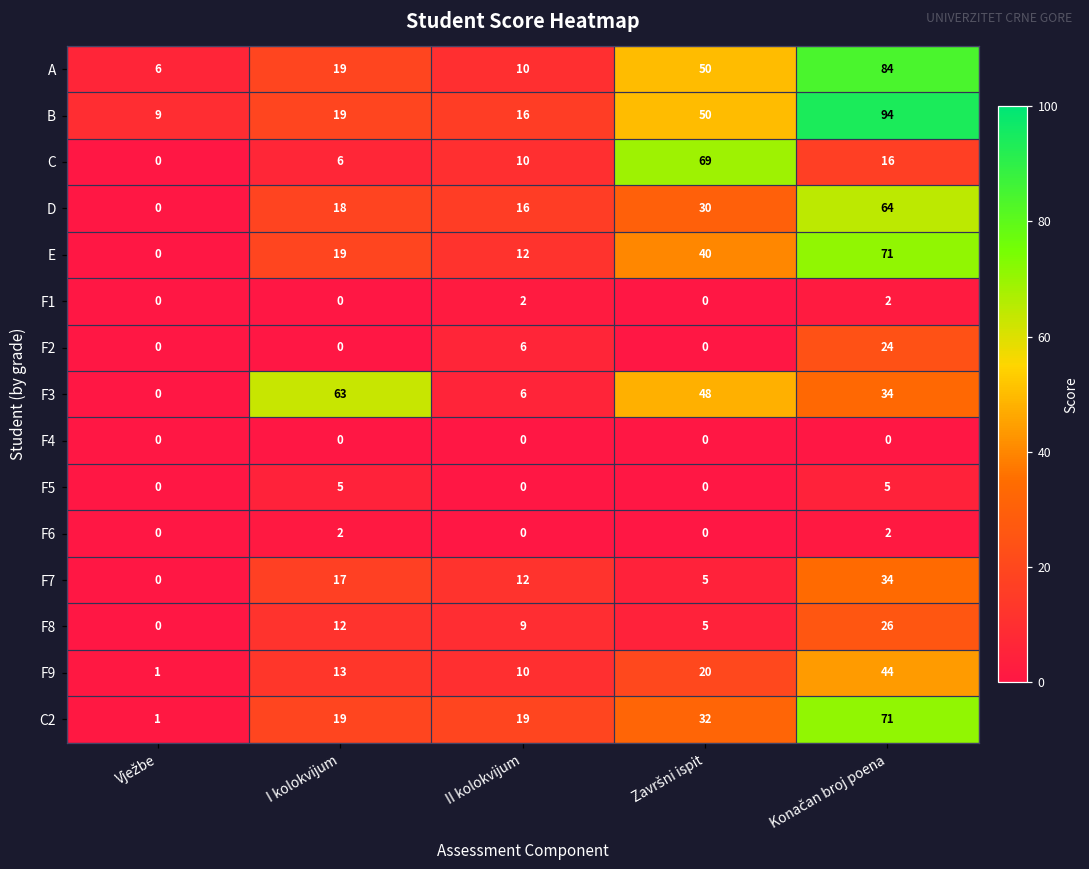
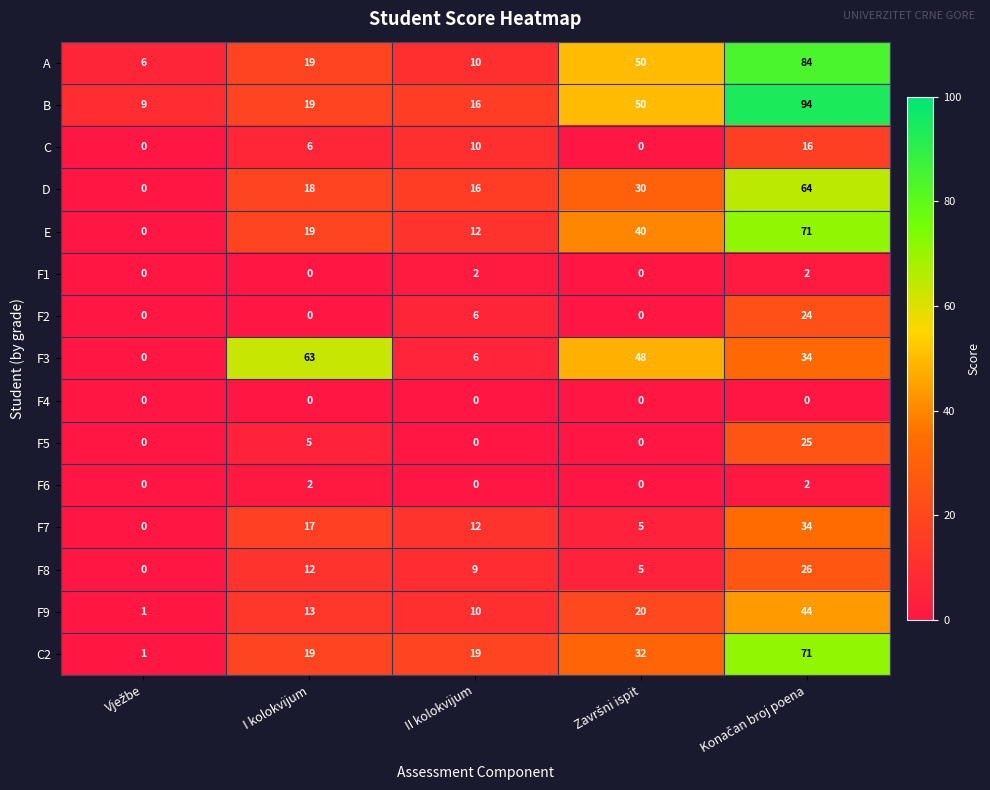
  {
    "A": {
      "Vježbe": 6,
      "I kolokvijum": 19,
      "II kolokvijum": 10,
      "Završni ispit": 50,
      "Konačan broj poena": 84
    },
    "B": {
      "Vježbe": 9,
      "I kolokvijum": 19,
      "II kolokvijum": 16,
      "Završni ispit": 50,
      "Konačan broj poena": 94
    },
    "C": {
      "Vježbe": 0,
      "I kolokvijum": 6,
      "II kolokvijum": 10,
-     "Završni ispit": 69,
+     "Završni ispit": 0,
      "Konačan broj poena": 16
    },
    "D": {
      "Vježbe": 0,
      "I kolokvijum": 18,
      "II kolokvijum": 16,
      "Završni ispit": 30,
      "Konačan broj poena": 64
    },
    "E": {
      "Vježbe": 0,
      "I kolokvijum": 19,
      "II kolokvijum": 12,
      "Završni ispit": 40,
      "Konačan broj poena": 71
    },
    "F1": {
      "Vježbe": 0,
      "I kolokvijum": 0,
      "II kolokvijum": 2,
      "Završni ispit": 0,
      "Konačan broj poena": 2
    },
    "F2": {
      "Vježbe": 0,
      "I kolokvijum": 0,
      "II kolokvijum": 6,
      "Završni ispit": 0,
      "Konačan broj poena": 24
    },
    "F3": {
      "Vježbe": 0,
      "I kolokvijum": 63,
      "II kolokvijum": 6,
      "Završni ispit": 48,
      "Konačan broj poena": 34
    },
    "F4": {
      "Vježbe": 0,
      "I kolokvijum": 0,
      "II kolokvijum": 0,
      "Završni ispit": 0,
      "Konačan broj poena": 0
    },
    "F5": {
      "Vježbe": 0,
      "I kolokvijum": 5,
      "II kolokvijum": 0,
      "Završni ispit": 0,
-     "Konačan broj poena": 5
+     "Konačan broj poena": 25
    },
    "F6": {
      "Vježbe": 0,
      "I kolokvijum": 2,
      "II kolokvijum": 0,
      "Završni ispit": 0,
      "Konačan broj poena": 2
    },
    "F7": {
      "Vježbe": 0,
      "I kolokvijum": 17,
      "II kolokvijum": 12,
      "Završni ispit": 5,
      "Konačan broj poena": 34
    },
    "F8": {
      "Vježbe": 0,
      "I kolokvijum": 12,
      "II kolokvijum": 9,
      "Završni ispit": 5,
      "Konačan broj poena": 26
    },
    "F9": {
      "Vježbe": 1,
      "I kolokvijum": 13,
      "II kolokvijum": 10,
      "Završni ispit": 20,
      "Konačan broj poena": 44
    },
    "C2": {
      "Vježbe": 1,
      "I kolokvijum": 19,
      "II kolokvijum": 19,
      "Završni ispit": 32,
      "Konačan broj poena": 71
    }
  }
